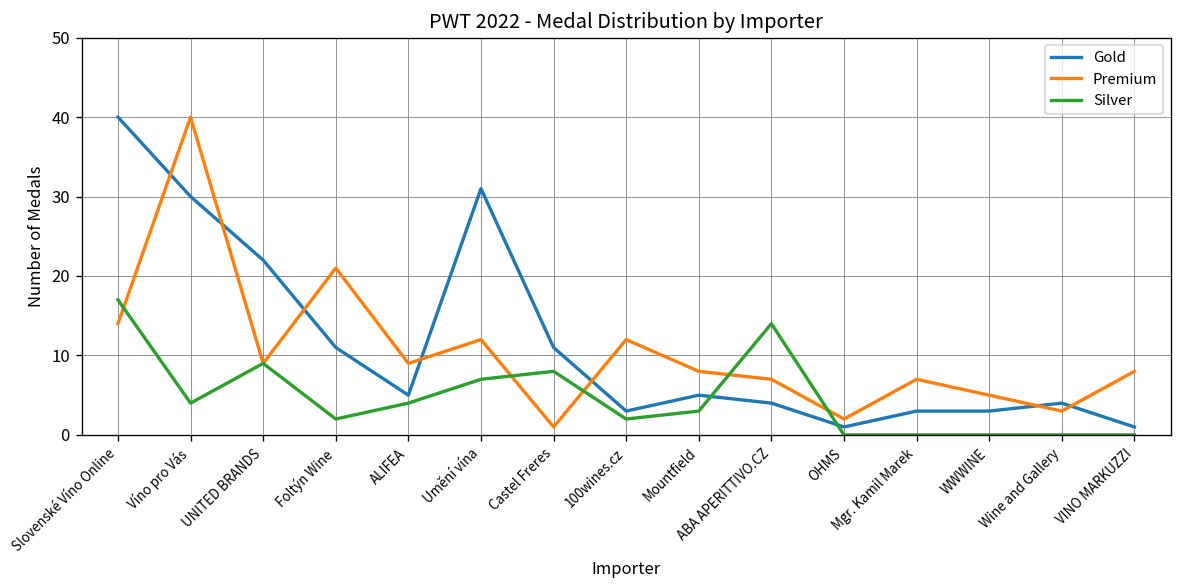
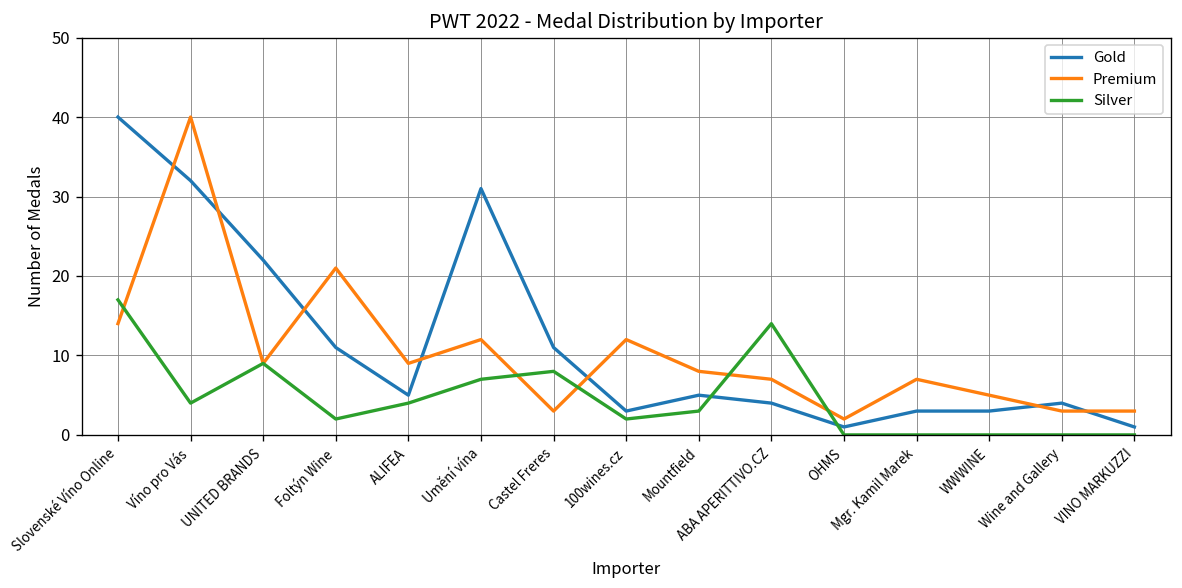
  {
    "Gold": {
      "Slovenské Víno Online": 40,
-     "Víno pro Vás": 30,
+     "Víno pro Vás": 32,
      "UNITED BRANDS": 22,
      "Foltýn Wine": 11,
      "ALIFEA": 5,
      "Umění vína": 31,
      "Castel Freres": 11,
      "100wines.cz": 3,
      "Mountfield": 5,
      "ABA APERITTIVO.CZ": 4,
      "OHMS": 1,
      "Mgr. Kamil Marek": 3,
      "WWWINE": 3,
      "Wine and Gallery": 4,
      "VINO MARKUZZI": 1
    },
    "Premium": {
      "Slovenské Víno Online": 14,
      "Víno pro Vás": 40,
      "Foltýn Wine": 21,
      "ALIFEA": 9,
      "Umění vína": 12,
-     "Castel Freres": 1,
+     "Castel Freres": 3,
      "100wines.cz": 12,
      "Mountfield": 8,
      "ABA APERITTIVO.CZ": 7,
      "OHMS": 2,
      "Mgr. Kamil Marek": 7,
      "WWWINE": 5,
      "Wine and Gallery": 3,
-     "VINO MARKUZZI": 8
+     "VINO MARKUZZI": 3
    },
    "Silver": {
      "Slovenské Víno Online": 17,
      "Víno pro Vás": 4,
      "Foltýn Wine": 2,
      "ALIFEA": 4,
      "Umění vína": 7,
      "Castel Freres": 8,
      "100wines.cz": 2,
      "Mountfield": 3,
      "ABA APERITTIVO.CZ": 14,
      "OHMS": 0,
      "Mgr. Kamil Marek": 0,
      "WWWINE": 0,
      "Wine and Gallery": 0,
      "VINO MARKUZZI": 0
    }
  }
